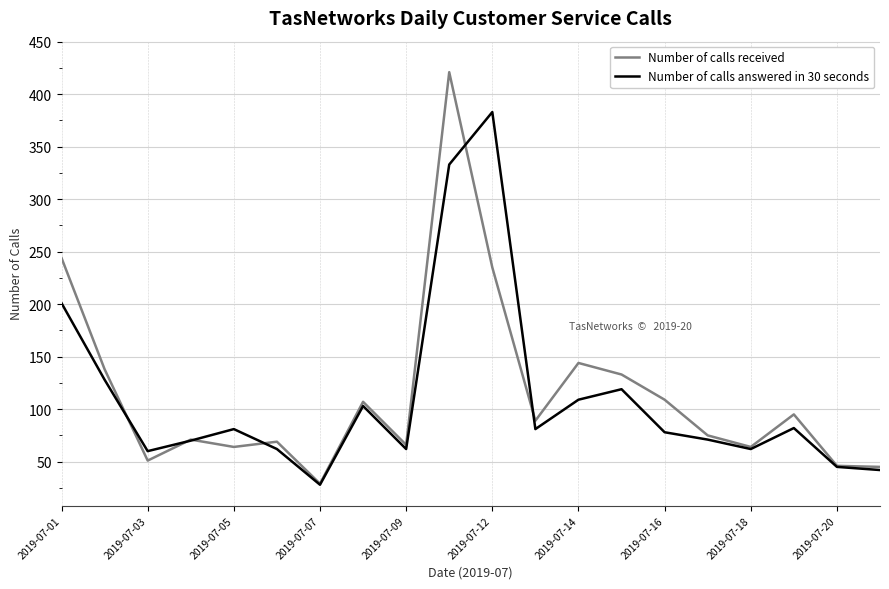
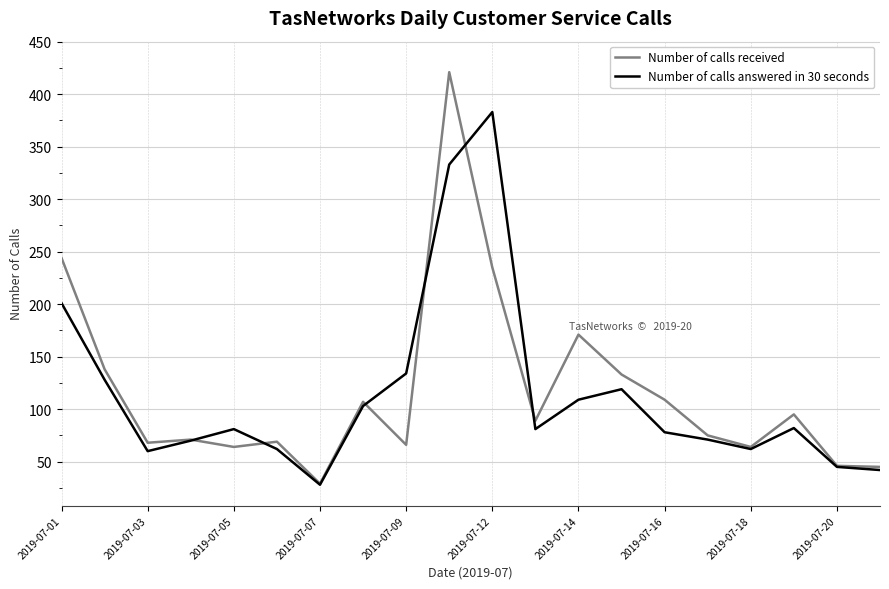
  {
    "Number of calls received": {
      "2019-07-01": 244,
-     "2019-07-03": 51,
+     "2019-07-03": 68,
      "2019-07-05": 64,
      "2019-07-09": 66,
      "2019-07-12": 235,
-     "2019-07-14": 144,
+     "2019-07-14": 171,
      "2019-07-16": 109
    },
    "Number of calls answered in 30 seconds": {
      "2019-07-01": 201,
      "2019-07-03": 60,
      "2019-07-05": 81,
-     "2019-07-09": 62,
+     "2019-07-09": 134,
      "2019-07-12": 383,
      "2019-07-14": 109,
      "2019-07-16": 78
    }
  }
